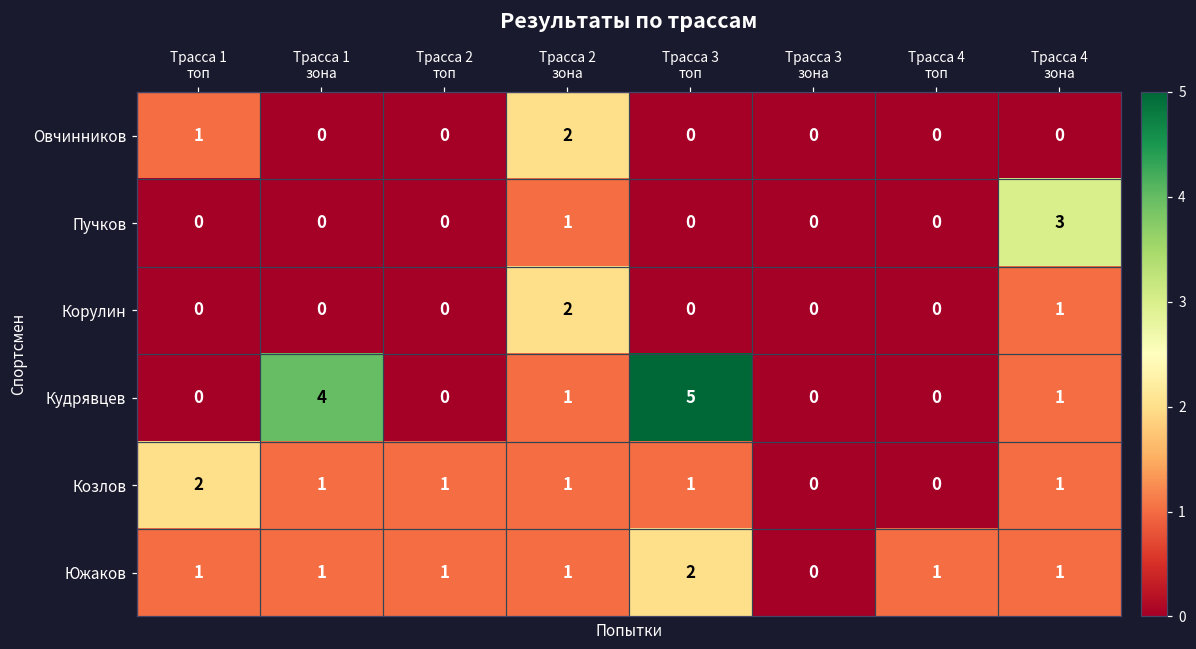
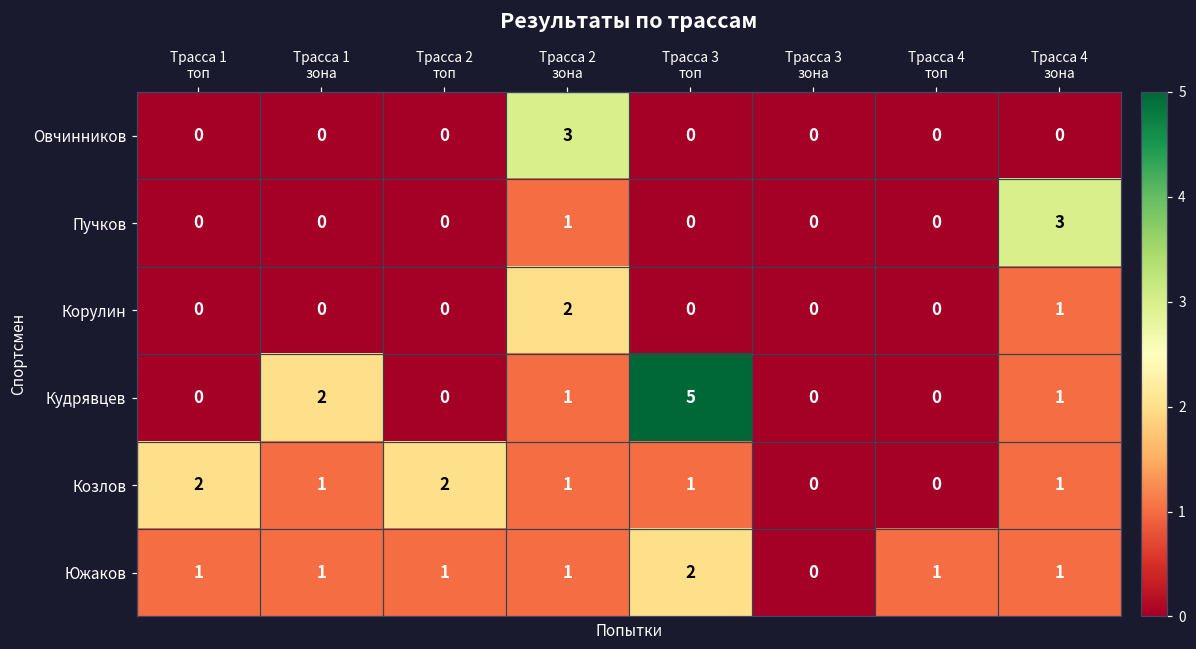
  {
    "Овчинников": {
-     "Трасса 1 топ": 1,
+     "Трасса 1 топ": 0,
      "Трасса 1 зона": 0,
      "Трасса 2 топ": 0,
-     "Трасса 2 зона": 2,
+     "Трасса 2 зона": 3,
      "Трасса 3 топ": 0,
      "Трасса 3 зона": 0,
      "Трасса 4 топ": 0,
      "Трасса 4 зона": 0
    },
    "Пучков": {
      "Трасса 1 топ": 0,
      "Трасса 1 зона": 0,
      "Трасса 2 топ": 0,
      "Трасса 2 зона": 1,
      "Трасса 3 топ": 0,
      "Трасса 3 зона": 0,
      "Трасса 4 топ": 0,
      "Трасса 4 зона": 3
    },
    "Корулин": {
      "Трасса 1 топ": 0,
      "Трасса 1 зона": 0,
      "Трасса 2 топ": 0,
      "Трасса 2 зона": 2,
      "Трасса 3 топ": 0,
      "Трасса 3 зона": 0,
      "Трасса 4 топ": 0,
      "Трасса 4 зона": 1
    },
    "Кудрявцев": {
      "Трасса 1 топ": 0,
-     "Трасса 1 зона": 4,
+     "Трасса 1 зона": 2,
      "Трасса 2 топ": 0,
      "Трасса 2 зона": 1,
      "Трасса 3 топ": 5,
      "Трасса 3 зона": 0,
      "Трасса 4 топ": 0,
      "Трасса 4 зона": 1
    },
    "Козлов": {
      "Трасса 1 топ": 2,
      "Трасса 1 зона": 1,
-     "Трасса 2 топ": 1,
+     "Трасса 2 топ": 2,
      "Трасса 2 зона": 1,
      "Трасса 3 топ": 1,
      "Трасса 3 зона": 0,
      "Трасса 4 топ": 0,
      "Трасса 4 зона": 1
    },
    "Южаков": {
      "Трасса 1 топ": 1,
      "Трасса 1 зона": 1,
      "Трасса 2 топ": 1,
      "Трасса 2 зона": 1,
      "Трасса 3 топ": 2,
      "Трасса 3 зона": 0,
      "Трасса 4 топ": 1,
      "Трасса 4 зона": 1
    }
  }
